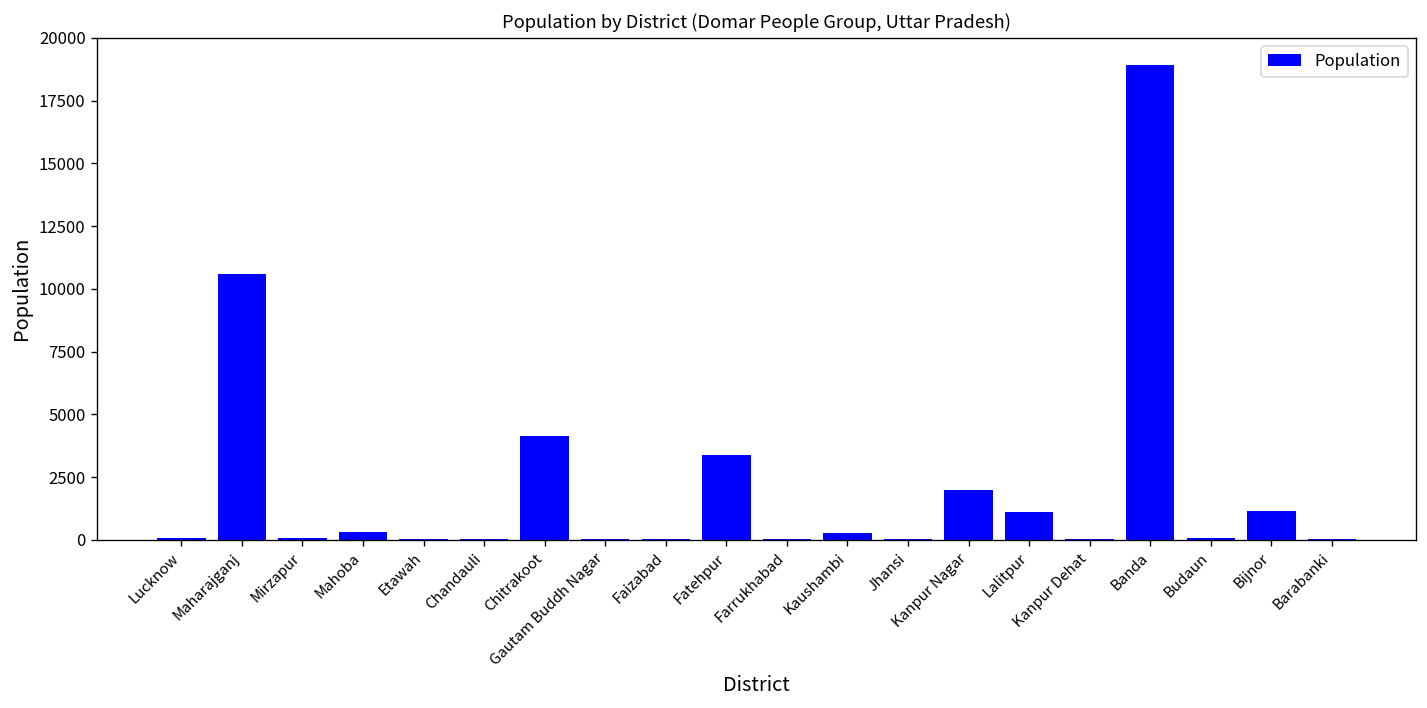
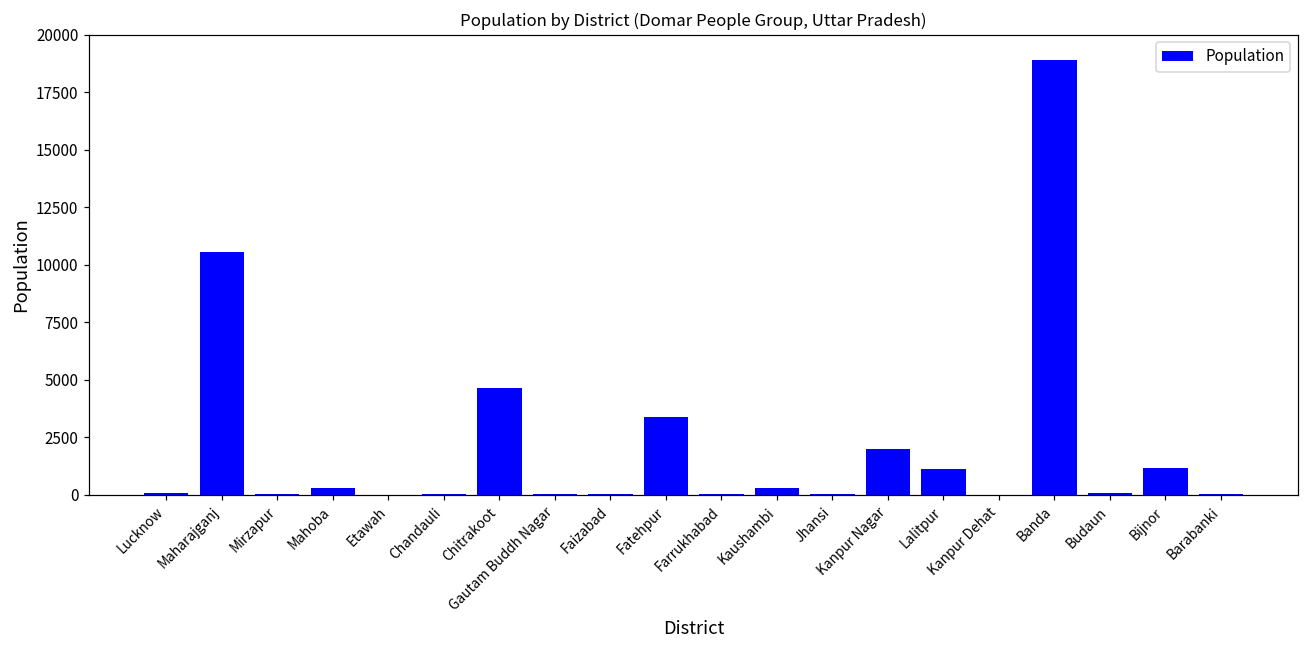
  {
    "Maharajganj": 10600,
    "Mahoba": 300,
-   "Chitrakoot": 4100,
+   "Chitrakoot": 4700,
    "Fatehpur": 3400,
    "Kaushambi": 300,
    "Kanpur Nagar": 2000,
    "Lalitpur": 1100,
    "Banda": 18900,
    "Bijnor": 1200
  }
